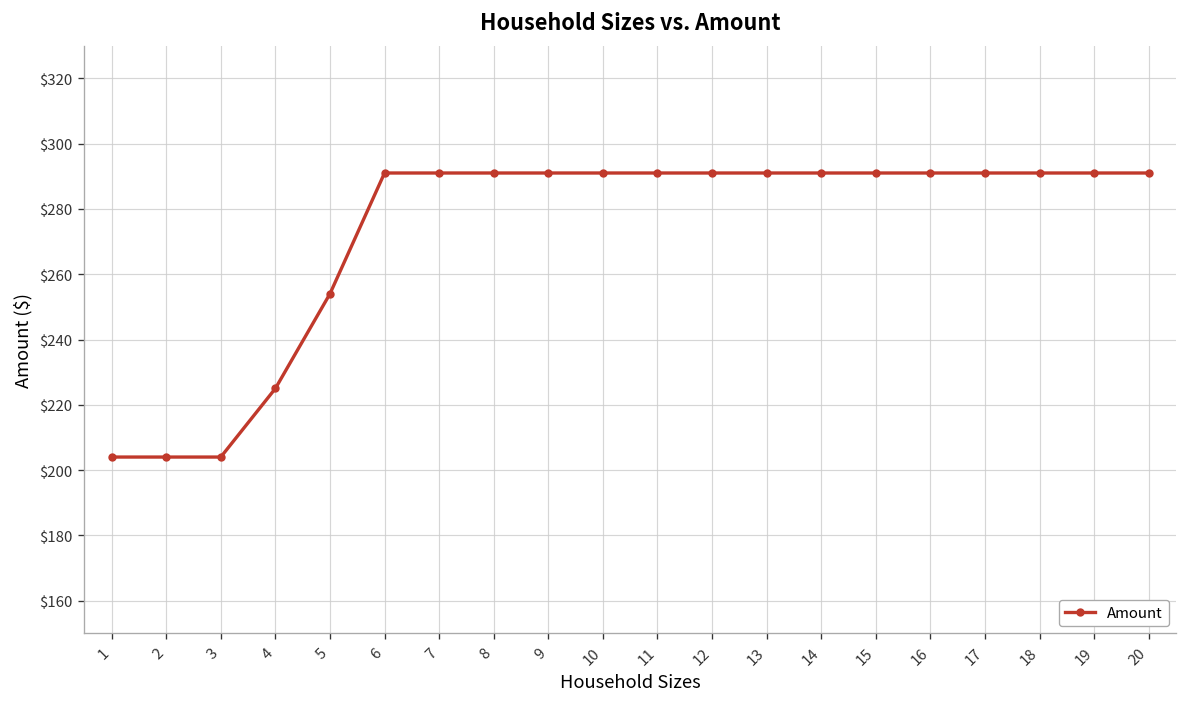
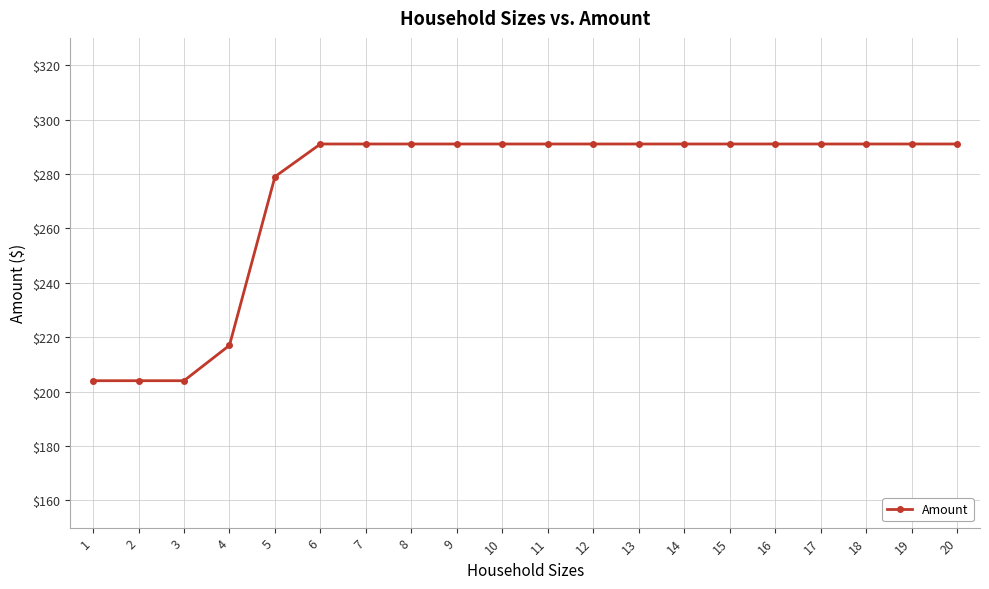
  {
    "1": "$204",
    "2": "$204",
    "3": "$204",
-   "4": "$225",
-   "5": "$254",
+   "4": "$217",
+   "5": "$279",
    "6": "$291",
    "7": "$291",
    "8": "$291",
    "9": "$291",
    "10": "$291",
    "11": "$291",
    "12": "$291",
    "13": "$291",
    "14": "$291",
    "15": "$291",
    "16": "$291",
    "17": "$291",
    "18": "$291",
    "19": "$291",
    "20": "$291"
  }
